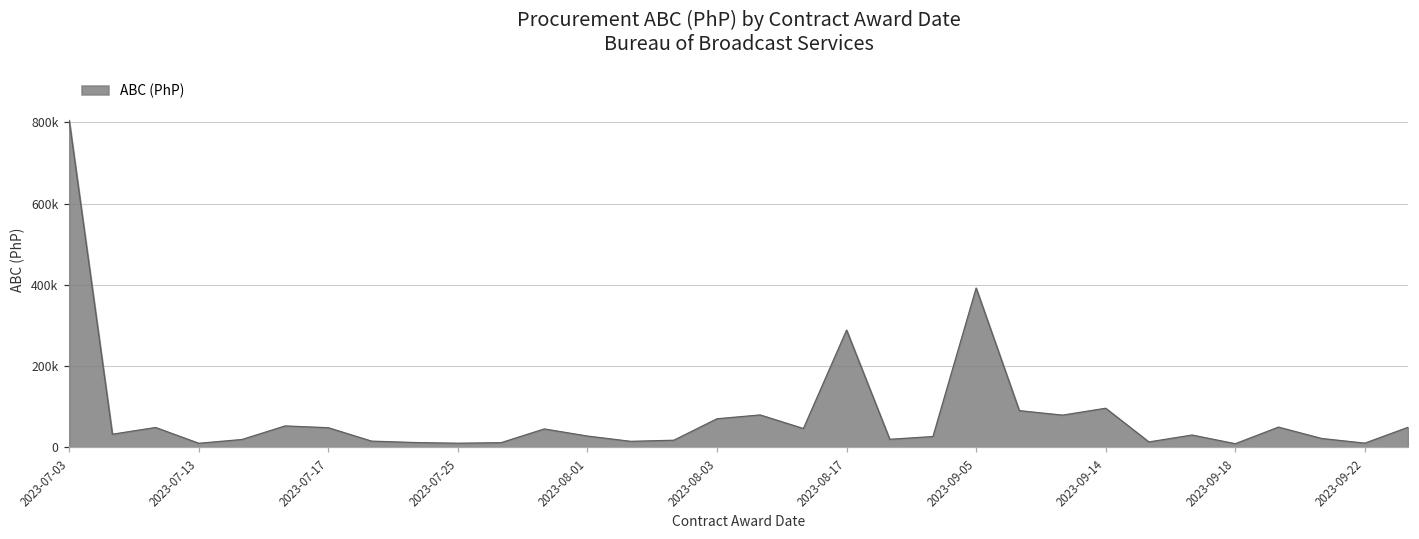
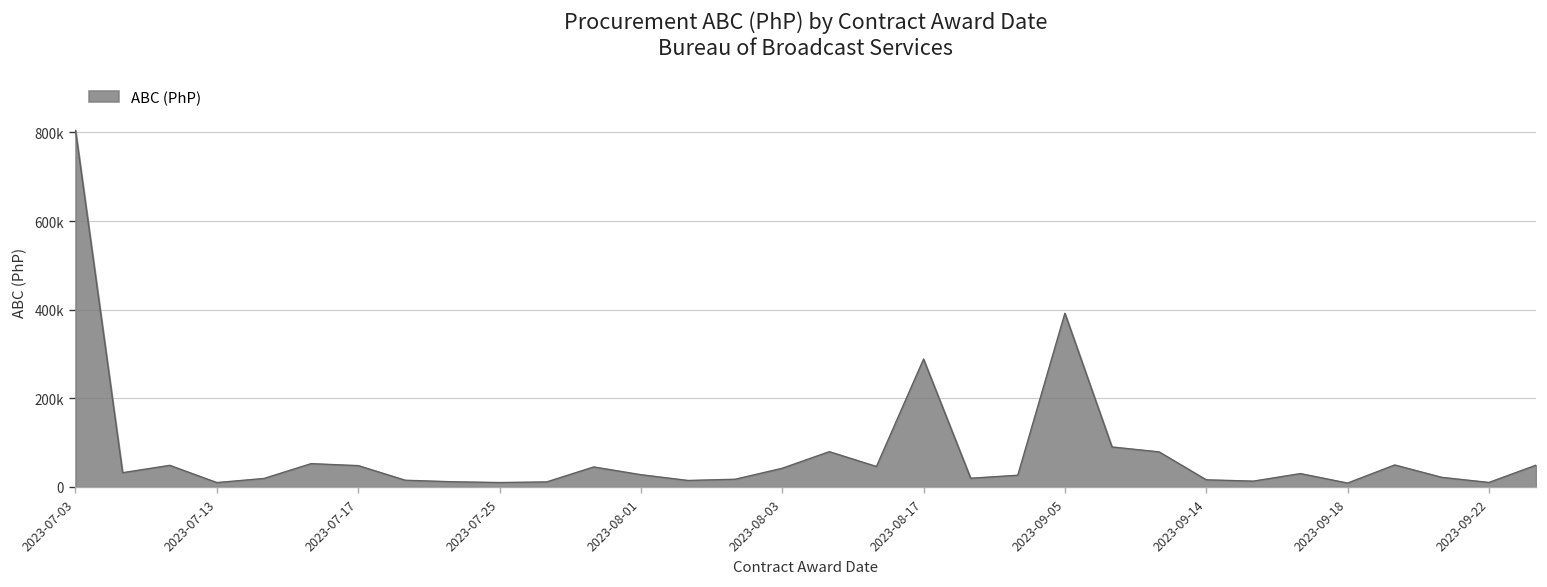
  {
    "2023-07-13": 10000,
    "2023-07-25": 10000,
-   "2023-08-03": 70000,
+   "2023-08-03": 40000,
    "2023-08-17": 290000,
    "2023-09-05": 390000,
-   "2023-09-14": 100000,
+   "2023-09-14": 20000,
    "2023-09-18": 10000,
    "2023-09-22": 10000
  }
